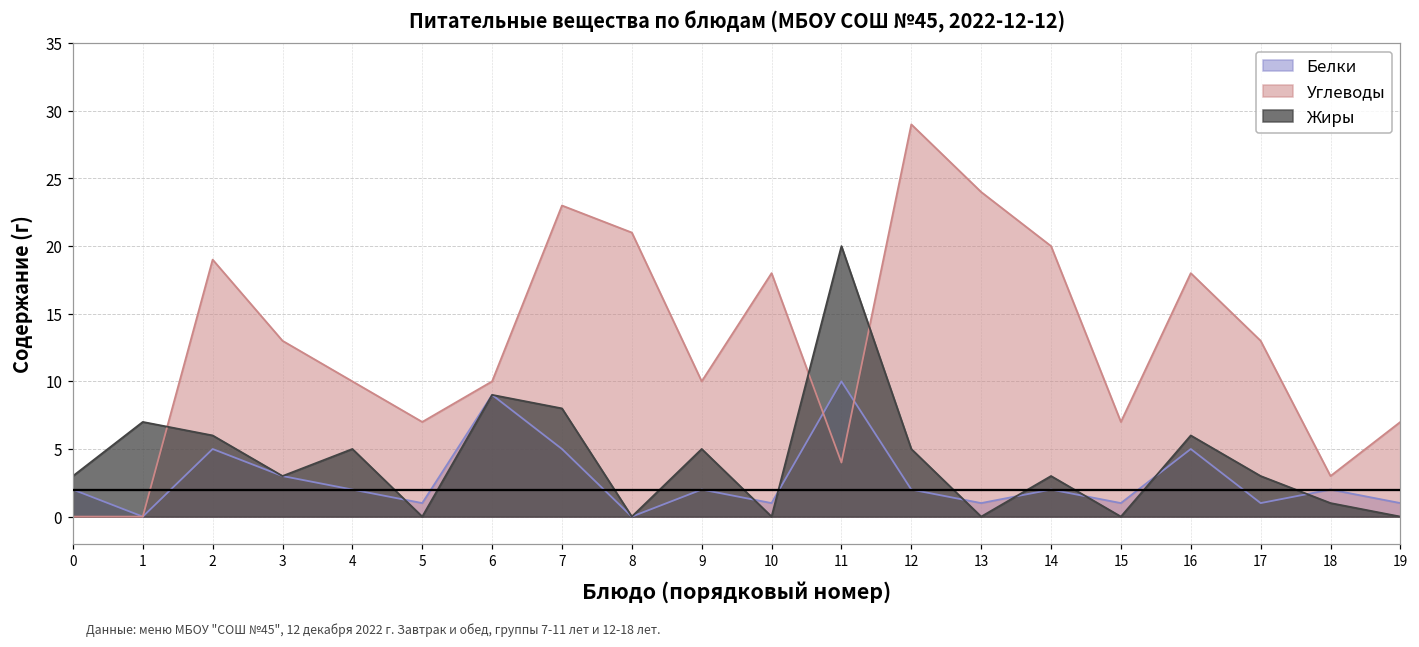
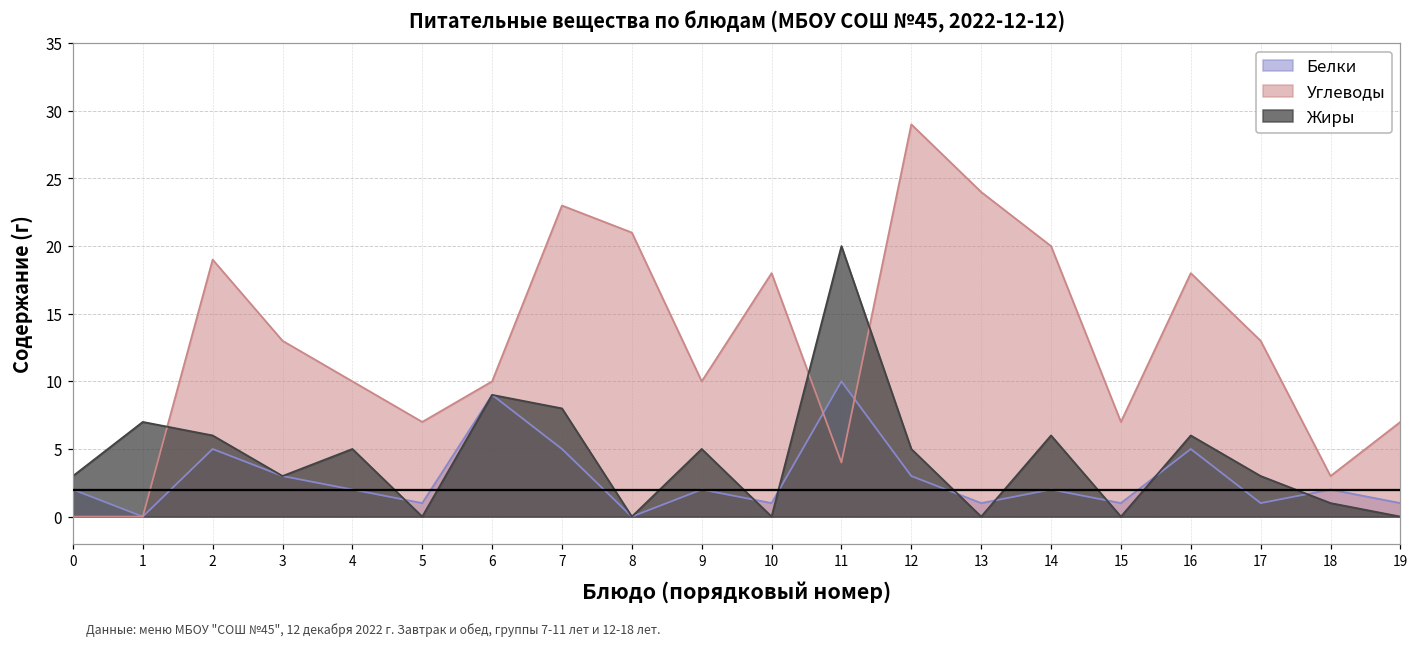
  {
    "Белки": {
      "0": 2,
      "2": 5,
      "4": 2,
      "5": 1,
      "7": 5,
      "9": 2,
      "10": 1,
      "11": 10,
-     "12": 2,
+     "12": 3,
      "13": 1,
      "14": 2,
      "15": 1,
      "16": 5,
      "17": 1,
      "18": 2,
      "19": 1
    },
    "Углеводы": {
      "0": 0,
      "2": 19,
      "3": 13,
      "4": 10,
      "5": 7,
      "6": 10,
      "7": 23,
      "8": 21,
      "9": 10,
      "10": 18,
      "11": 4,
      "12": 29,
      "13": 24,
      "14": 20,
      "15": 7,
      "16": 18,
      "17": 13,
      "18": 3,
      "19": 7
    },
    "Жиры": {
      "0": 3,
      "1": 7,
      "2": 6,
      "4": 5,
      "5": 0,
      "7": 8,
      "9": 5,
      "10": 0,
      "11": 20,
      "12": 5,
      "13": 0,
-     "14": 3,
+     "14": 6,
      "15": 0,
      "16": 6,
      "17": 3,
      "18": 1,
      "19": 0
    }
  }
